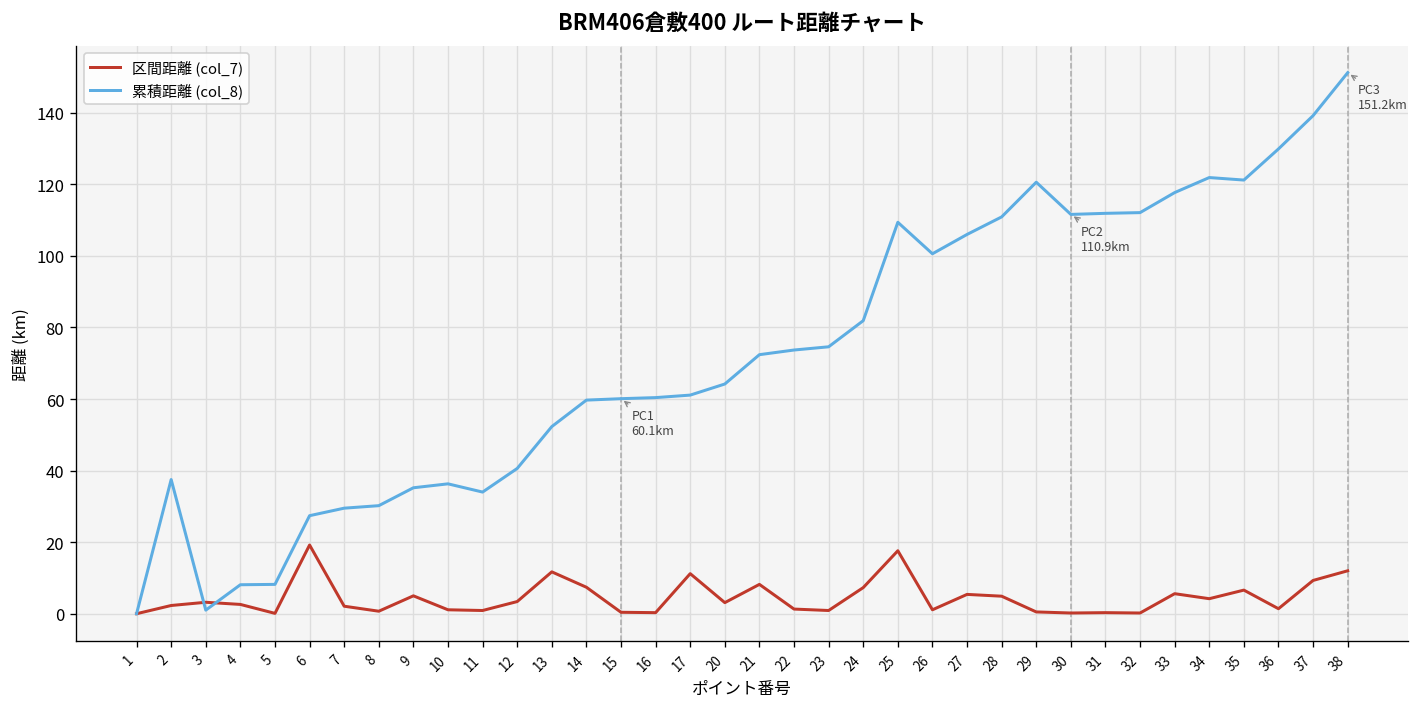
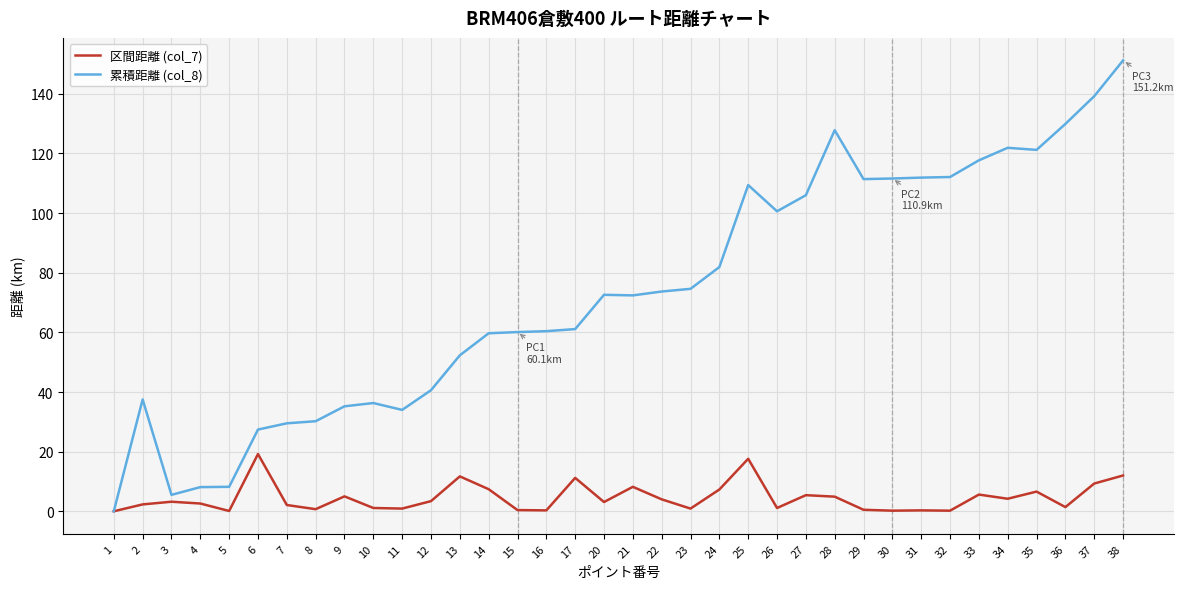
  {
    "区間距離 (col_7)": {
      "2": 2,
      "3": 3,
      "4": 3,
      "5": 0,
      "6": 19,
      "7": 2,
      "8": 1,
      "9": 5,
      "10": 1,
      "11": 1,
      "12": 3,
      "13": 12,
      "14": 7,
      "15": 0,
      "16": 0,
      "17": 11,
      "20": 3,
      "21": 8,
-     "22": 1,
+     "22": 4,
      "23": 1,
      "24": 7,
      "25": 18,
      "26": 1,
      "27": 5,
      "28": 5,
      "29": 1,
      "30": 0,
      "31": 0,
      "32": 0,
      "33": 6,
      "34": 4,
      "35": 7,
      "36": 1,
      "37": 9,
      "38": 12
    },
    "累積距離 (col_8)": {
      "2": 38,
-     "3": 1,
+     "3": 6,
      "4": 8,
      "5": 8,
      "6": 27,
      "7": 30,
      "8": 30,
      "9": 35,
      "10": 36,
      "11": 34,
      "12": 41,
      "13": 52,
      "14": 60,
      "17": 61,
-     "20": 64,
+     "20": 73,
      "21": 72,
      "22": 74,
      "23": 75,
      "24": 82,
      "25": 109,
      "26": 101,
      "27": 106,
-     "28": 111,
-     "29": 121,
+     "28": 128,
+     "29": 111,
      "30": 112,
      "32": 112,
      "33": 118,
      "34": 122,
      "35": 121,
      "36": 130,
      "37": 139
    }
  }
